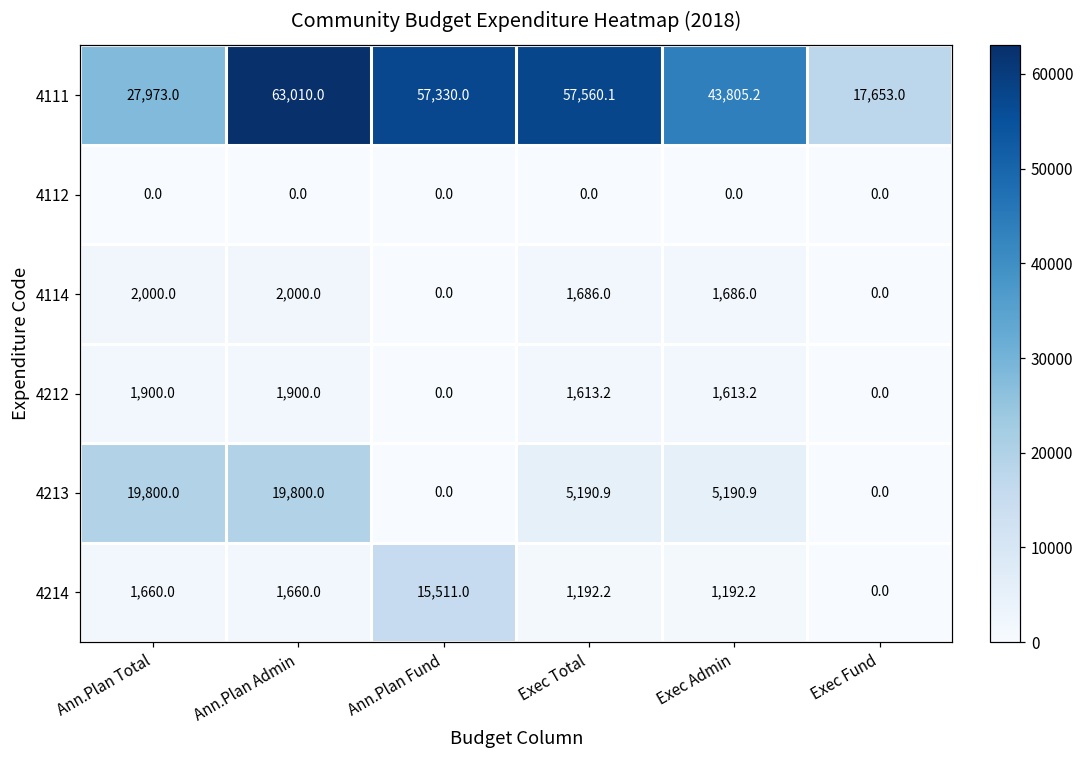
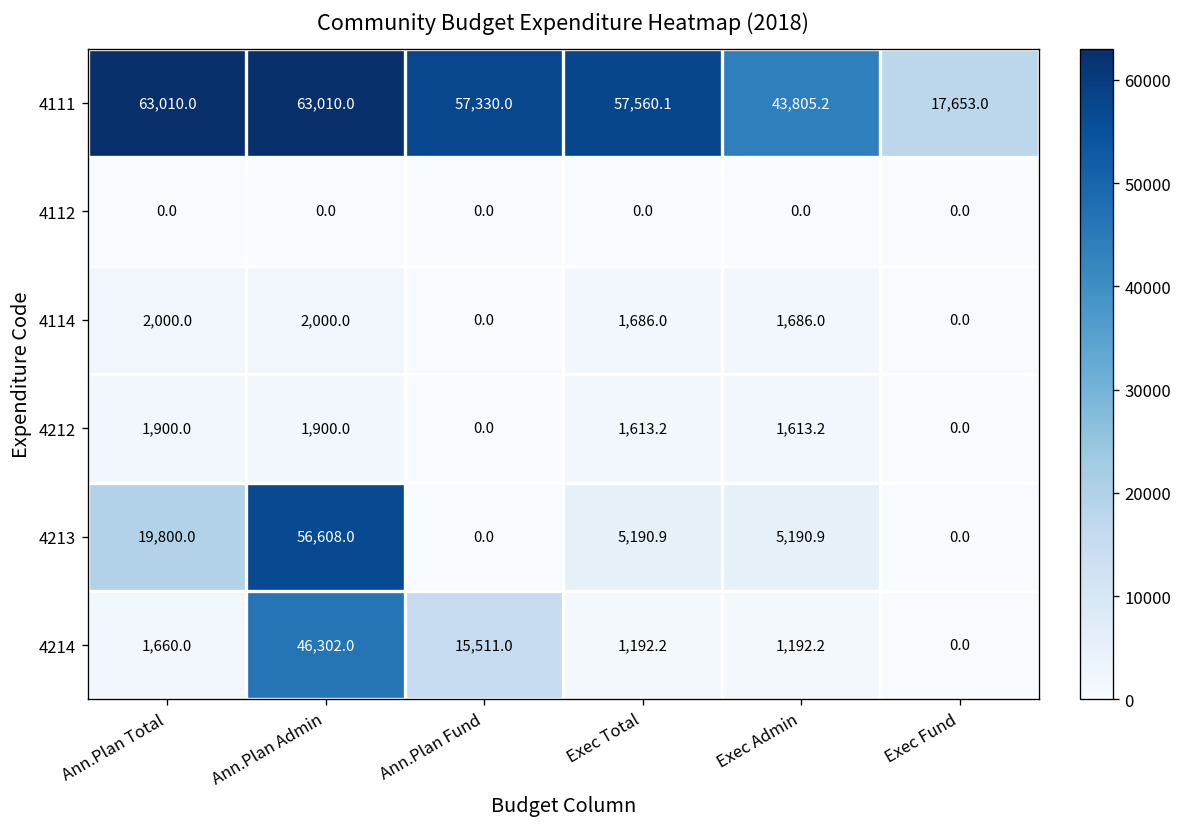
  {
    "4111": {
-     "Ann.Plan Total": "27,973.0",
+     "Ann.Plan Total": "63,010.0",
      "Ann.Plan Admin": "63,010.0",
      "Ann.Plan Fund": "57,330.0",
      "Exec Total": "57,560.1",
      "Exec Admin": "43,805.2",
      "Exec Fund": "17,653.0"
    },
    "4112": {
      "Ann.Plan Total": "0.0",
      "Ann.Plan Admin": "0.0",
      "Ann.Plan Fund": "0.0",
      "Exec Total": "0.0",
      "Exec Admin": "0.0",
      "Exec Fund": "0.0"
    },
    "4114": {
      "Ann.Plan Total": "2,000.0",
      "Ann.Plan Admin": "2,000.0",
      "Ann.Plan Fund": "0.0",
      "Exec Total": "1,686.0",
      "Exec Admin": "1,686.0",
      "Exec Fund": "0.0"
    },
    "4212": {
      "Ann.Plan Total": "1,900.0",
      "Ann.Plan Admin": "1,900.0",
      "Ann.Plan Fund": "0.0",
      "Exec Total": "1,613.2",
      "Exec Admin": "1,613.2",
      "Exec Fund": "0.0"
    },
    "4213": {
      "Ann.Plan Total": "19,800.0",
-     "Ann.Plan Admin": "19,800.0",
+     "Ann.Plan Admin": "56,608.0",
      "Ann.Plan Fund": "0.0",
      "Exec Total": "5,190.9",
      "Exec Admin": "5,190.9",
      "Exec Fund": "0.0"
    },
    "4214": {
      "Ann.Plan Total": "1,660.0",
-     "Ann.Plan Admin": "1,660.0",
+     "Ann.Plan Admin": "46,302.0",
      "Ann.Plan Fund": "15,511.0",
      "Exec Total": "1,192.2",
      "Exec Admin": "1,192.2",
      "Exec Fund": "0.0"
    }
  }
